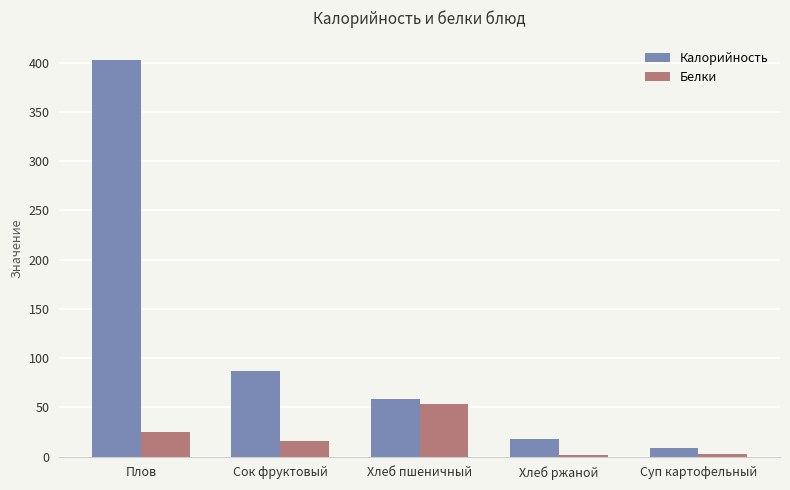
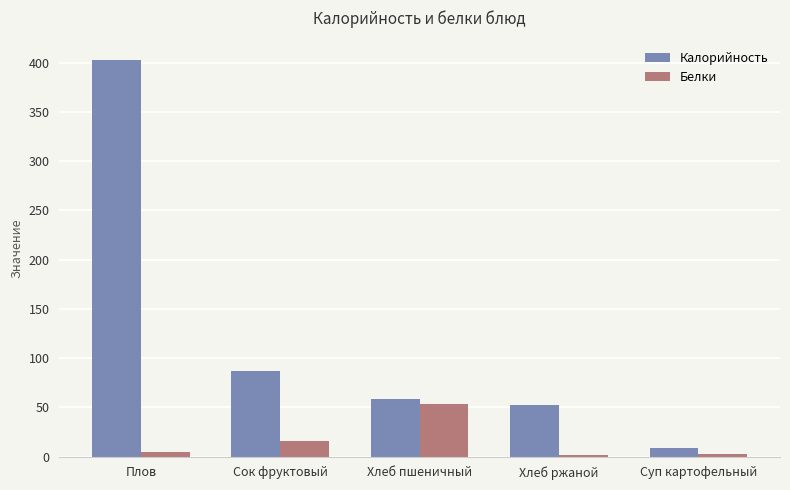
  {
    "Калорийность": {
      "Плов": 400,
      "Сок фруктовый": 90,
      "Хлеб пшеничный": 60,
-     "Хлеб ржаной": 20,
+     "Хлеб ржаной": 50,
      "Суп картофельный": 10
    },
    "Белки": {
-     "Плов": 20,
+     "Плов": 0,
      "Сок фруктовый": 20,
      "Хлеб пшеничный": 50,
      "Суп картофельный": 0
    }
  }
